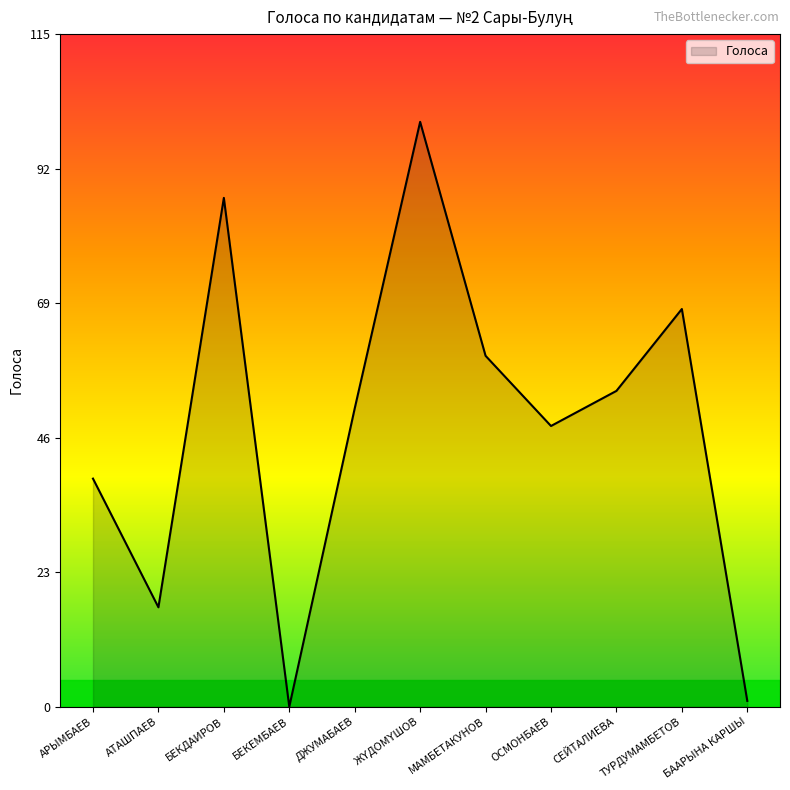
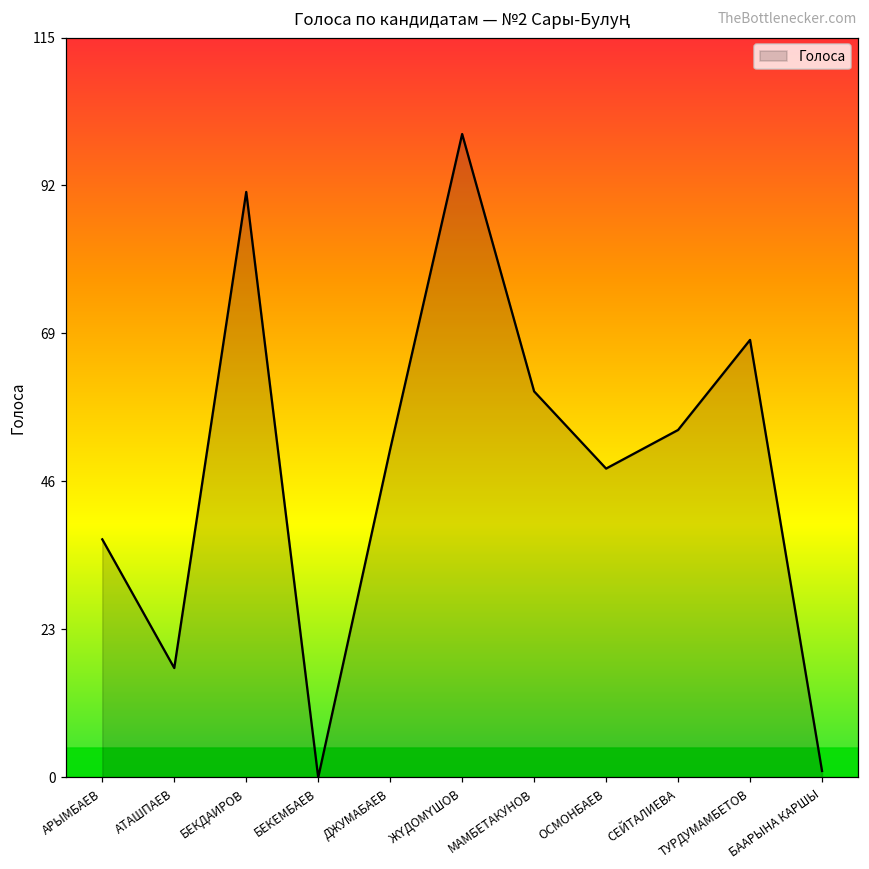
  {
-   "АРЫМБАЕВ": 39,
+   "АРЫМБАЕВ": 37,
    "АТАШПАЕВ": 17,
-   "БЕКДАИРОВ": 87,
+   "БЕКДАИРОВ": 91,
    "ДЖУМАБАЕВ": 51,
    "ЖҮДОМҮШОВ": 100,
    "МАМБЕТАКУНОВ": 60,
    "ОСМОНБАЕВ": 48,
    "СЕЙТАЛИЕВА": 54,
    "ТУРДУМАМБЕТОВ": 68
  }
